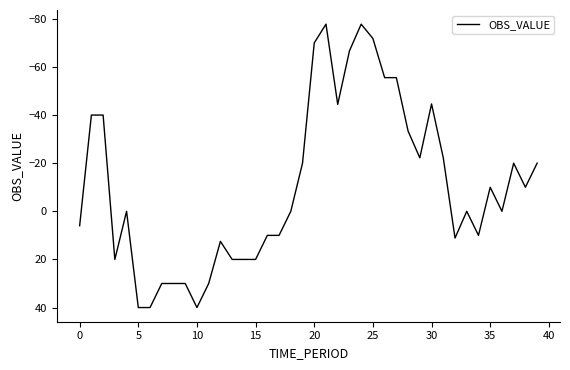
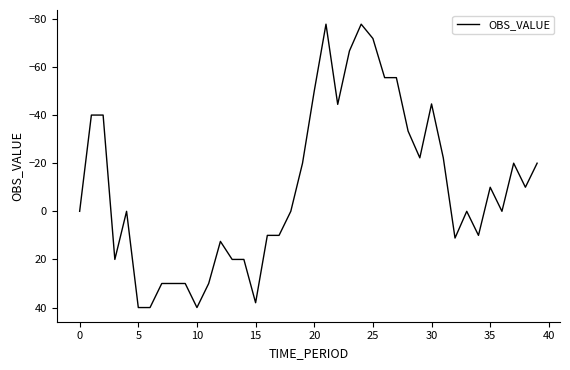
  {
-   "0": 6,
+   "0": 0,
    "5": 40,
    "10": 40,
-   "15": 20,
-   "20": -70,
+   "15": 38,
+   "20": -50,
    "25": -72,
    "30": -45,
    "35": -10
  }
